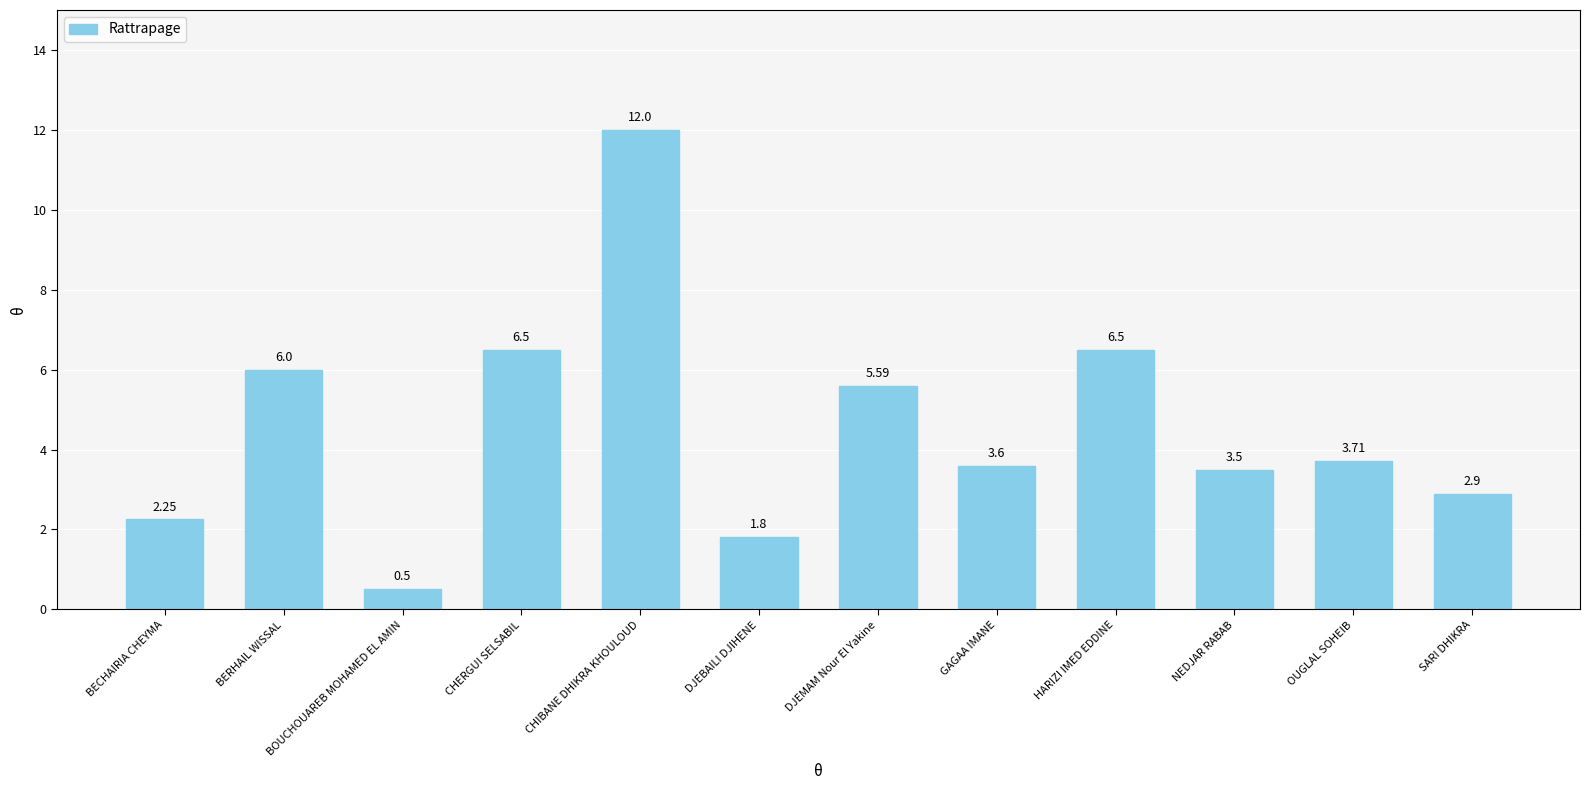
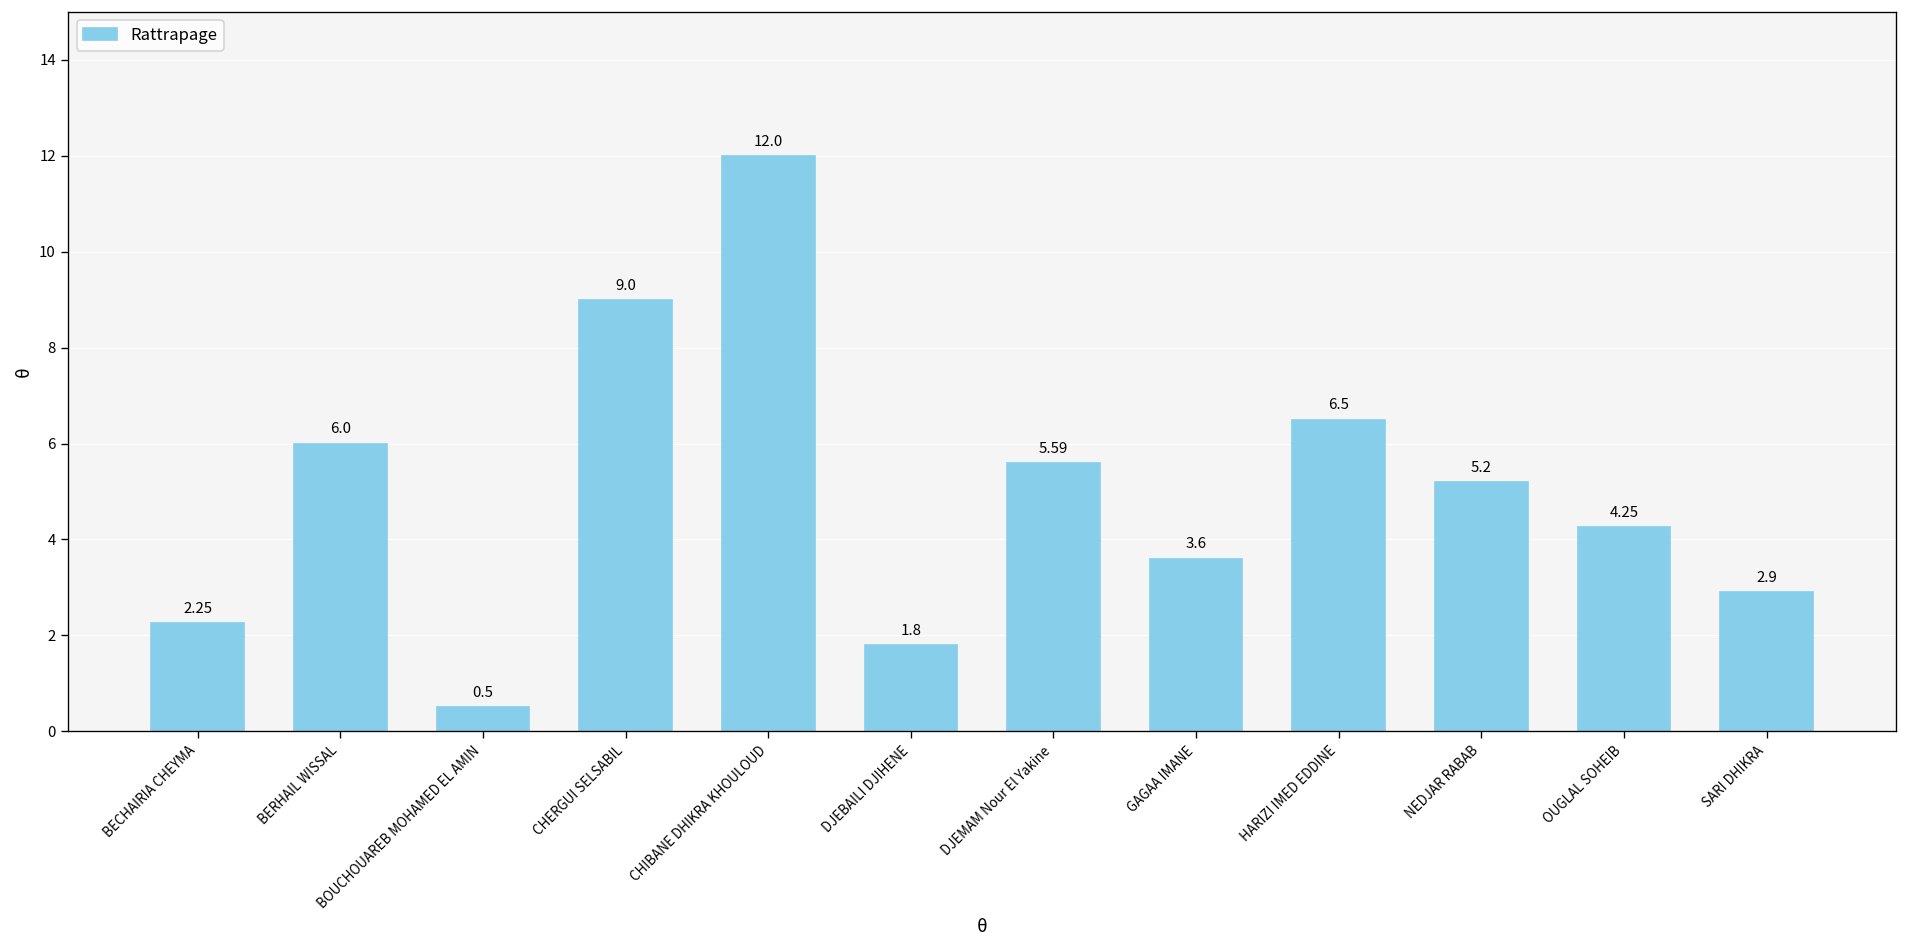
  {
    "BECHAIRIA CHEYMA": 2.25,
    "BERHAIL WISSAL": 6.0,
    "BOUCHOUAREB MOHAMED EL AMIN": 0.5,
-   "CHERGUI SELSABIL": 6.5,
+   "CHERGUI SELSABIL": 9.0,
    "CHIBANE DHIKRA KHOULOUD": 12.0,
    "DJEBAILI DJIHENE": 1.8,
    "DJEMAM Nour El Yakine": 5.59,
    "GAGAA IMANE": 3.6,
    "HARIZI IMED EDDINE": 6.5,
-   "NEDJAR RABAB": 3.5,
-   "OUGLAL SOHEIB": 3.71,
+   "NEDJAR RABAB": 5.2,
+   "OUGLAL SOHEIB": 4.25,
    "SARI DHIKRA": 2.9
  }
